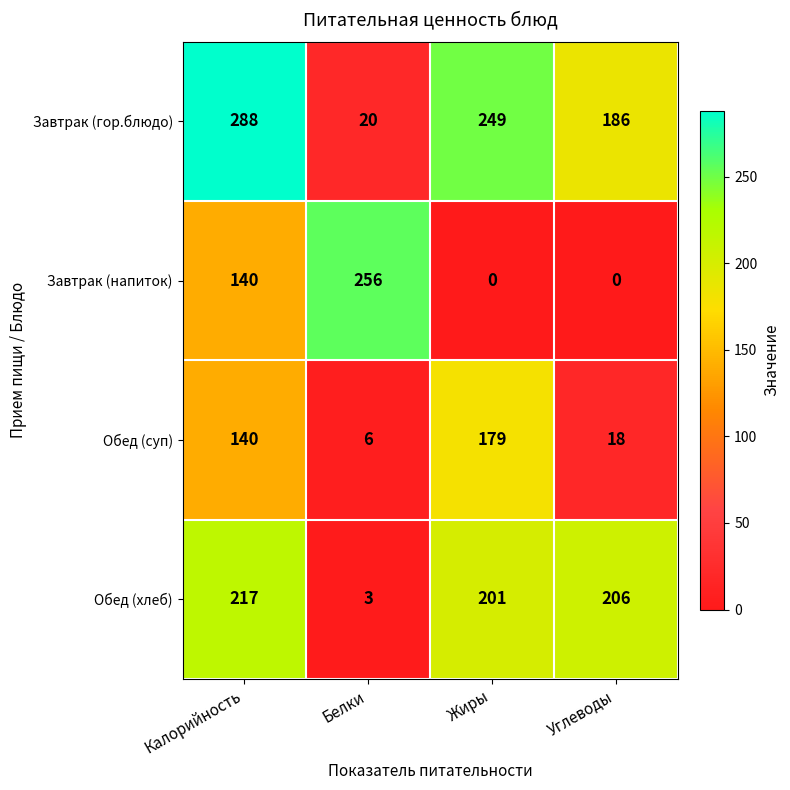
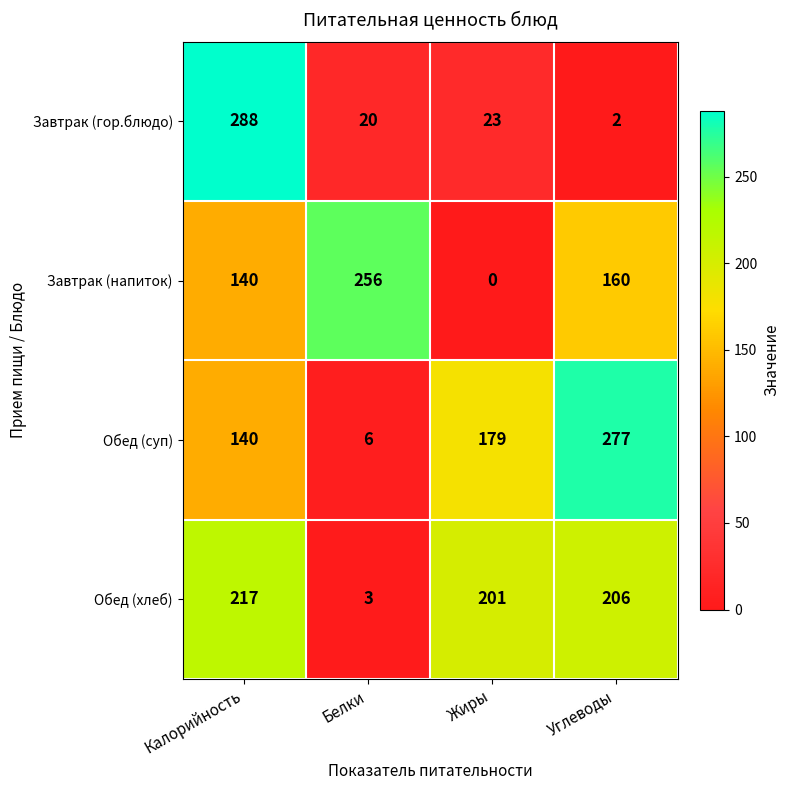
  {
    "Завтрак (гор.блюдо)": {
      "Калорийность": 288,
      "Белки": 20,
-     "Жиры": 249,
-     "Углеводы": 186
+     "Жиры": 23,
+     "Углеводы": 2
    },
    "Завтрак (напиток)": {
      "Калорийность": 140,
      "Белки": 256,
      "Жиры": 0,
-     "Углеводы": 0
+     "Углеводы": 160
    },
    "Обед (суп)": {
      "Калорийность": 140,
      "Белки": 6,
      "Жиры": 179,
-     "Углеводы": 18
+     "Углеводы": 277
    },
    "Обед (хлеб)": {
      "Калорийность": 217,
      "Белки": 3,
      "Жиры": 201,
      "Углеводы": 206
    }
  }
